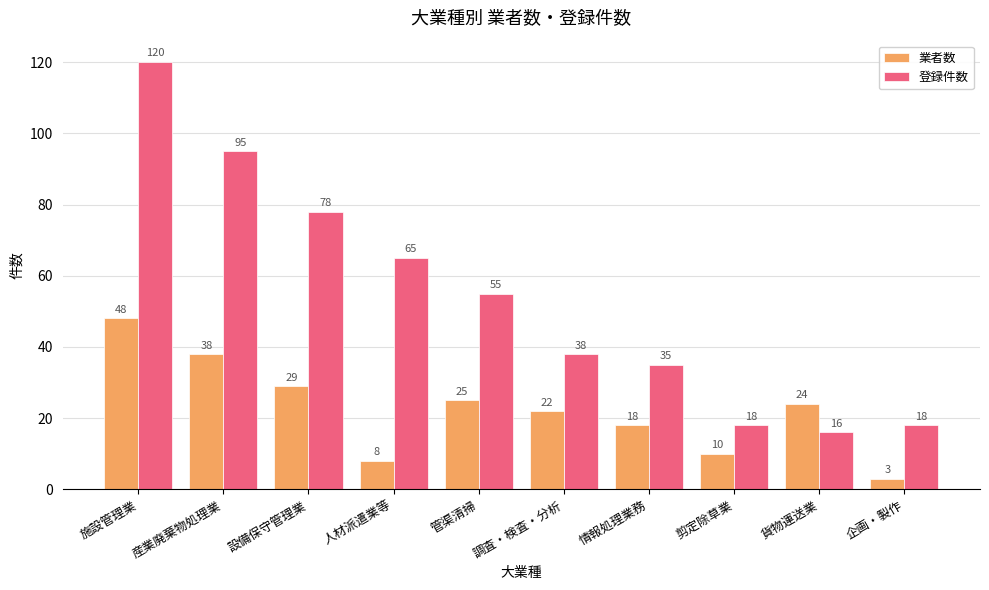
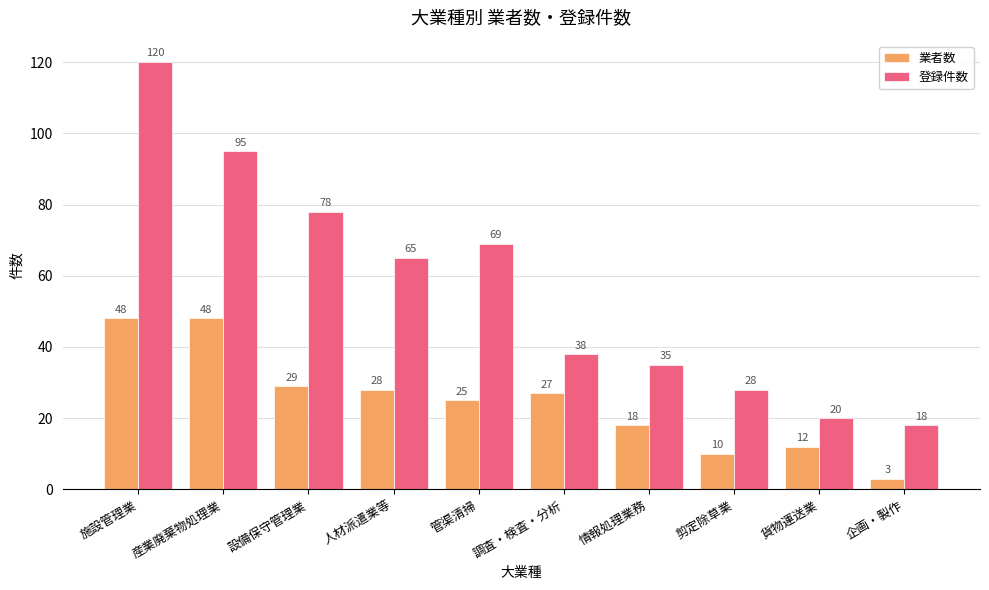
  {
    "業者数": {
      "施設管理業": 48,
-     "産業廃棄物処理業": 38,
+     "産業廃棄物処理業": 48,
      "設備保守管理業": 29,
-     "人材派遣業等": 8,
+     "人材派遣業等": 28,
      "管渠清掃": 25,
-     "調査・検査・分析": 22,
+     "調査・検査・分析": 27,
      "情報処理業務": 18,
      "剪定除草業": 10,
-     "貨物運送業": 24,
+     "貨物運送業": 12,
      "企画・製作": 3
    },
    "登録件数": {
      "施設管理業": 120,
      "産業廃棄物処理業": 95,
      "設備保守管理業": 78,
      "人材派遣業等": 65,
-     "管渠清掃": 55,
+     "管渠清掃": 69,
      "調査・検査・分析": 38,
      "情報処理業務": 35,
-     "剪定除草業": 18,
-     "貨物運送業": 16,
+     "剪定除草業": 28,
+     "貨物運送業": 20,
      "企画・製作": 18
    }
  }
